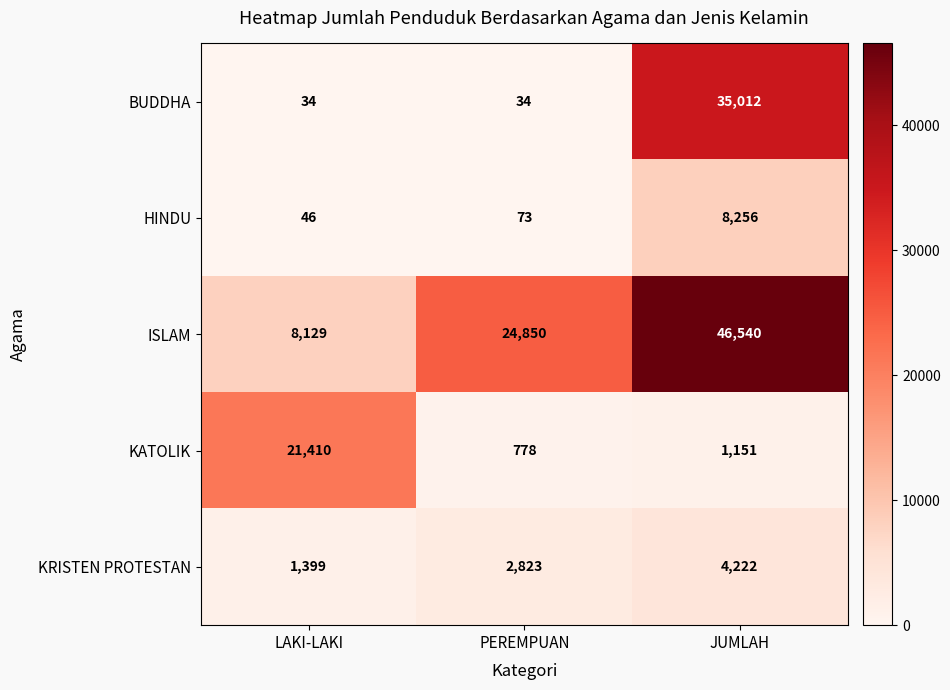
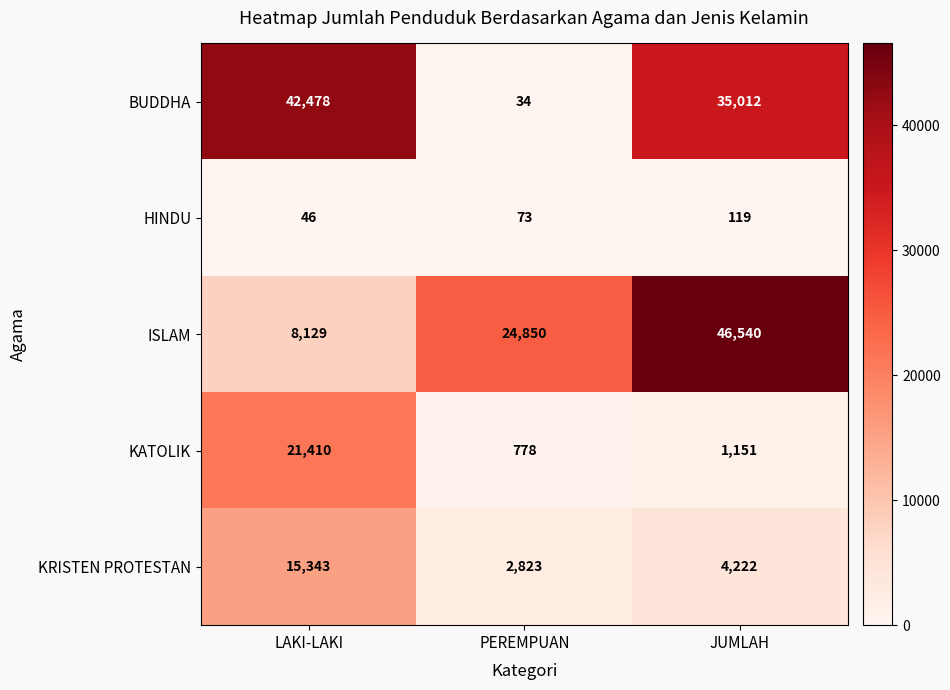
  {
    "BUDDHA": {
-     "LAKI-LAKI": "34",
+     "LAKI-LAKI": "42,478",
      "PEREMPUAN": "34",
      "JUMLAH": "35,012"
    },
    "HINDU": {
      "LAKI-LAKI": "46",
      "PEREMPUAN": "73",
-     "JUMLAH": "8,256"
+     "JUMLAH": "119"
    },
    "ISLAM": {
      "LAKI-LAKI": "8,129",
      "PEREMPUAN": "24,850",
      "JUMLAH": "46,540"
    },
    "KATOLIK": {
      "LAKI-LAKI": "21,410",
      "PEREMPUAN": "778",
      "JUMLAH": "1,151"
    },
    "KRISTEN PROTESTAN": {
-     "LAKI-LAKI": "1,399",
+     "LAKI-LAKI": "15,343",
      "PEREMPUAN": "2,823",
      "JUMLAH": "4,222"
    }
  }
